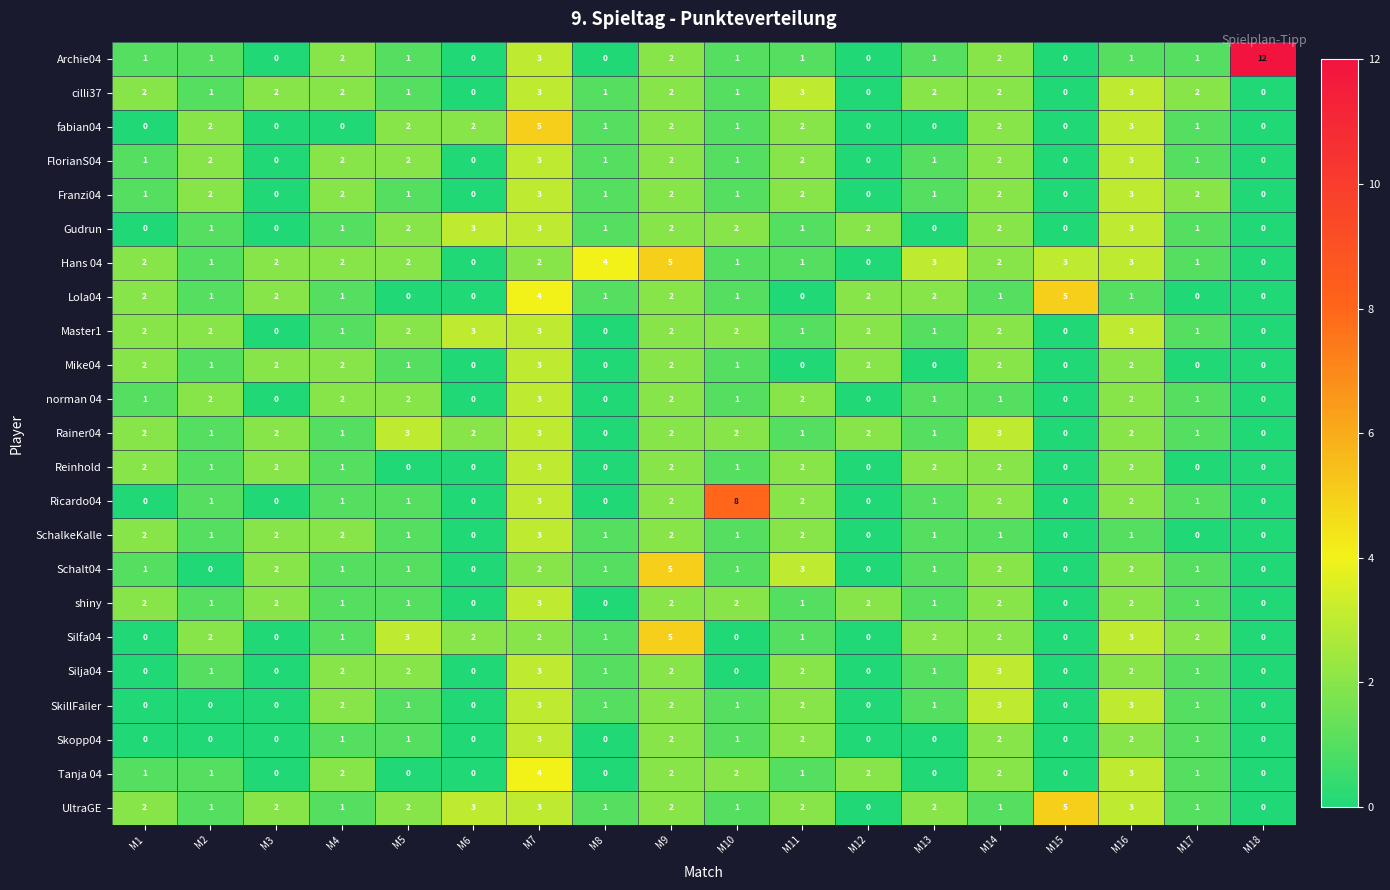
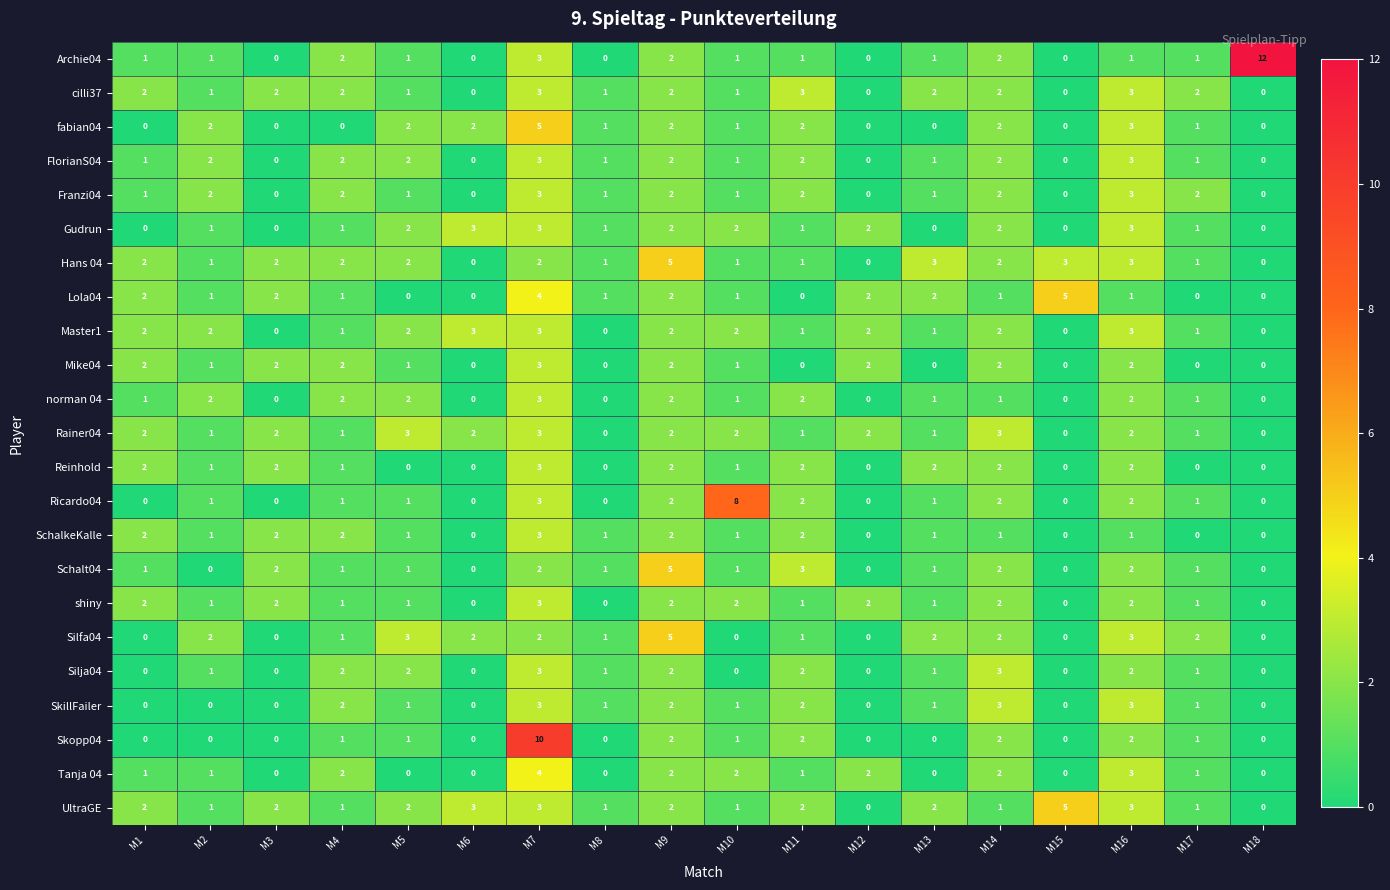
  {
    "Hans 04": {
      "M1": 2,
      "M2": 1,
      "M3": 2,
      "M4": 2,
      "M5": 2,
      "M6": 0,
      "M7": 2,
-     "M8": 4,
+     "M8": 1,
      "M9": 5,
      "M10": 1,
      "M11": 1,
      "M12": 0,
      "M13": 3,
      "M14": 2,
      "M15": 3,
      "M16": 3,
      "M17": 1,
      "M18": 0
    },
    "Skopp04": {
      "M1": 0,
      "M2": 0,
      "M3": 0,
      "M4": 1,
      "M5": 1,
      "M6": 0,
-     "M7": 3,
+     "M7": 10,
      "M8": 0,
      "M9": 2,
      "M10": 1,
      "M11": 2,
      "M12": 0,
      "M13": 0,
      "M14": 2,
      "M15": 0,
      "M16": 2,
      "M17": 1,
      "M18": 0
    }
  }
